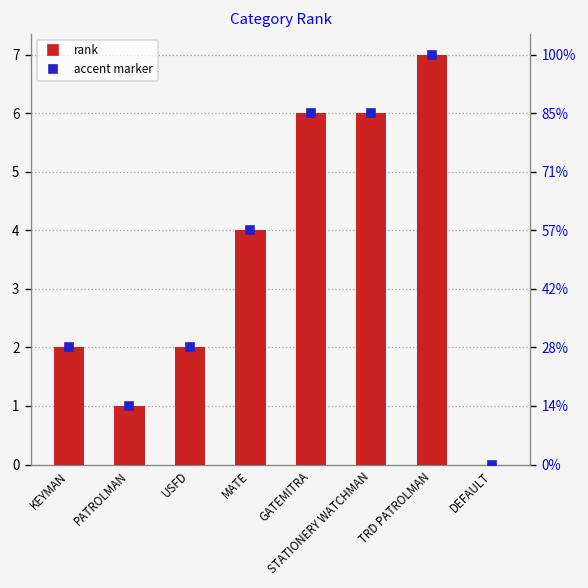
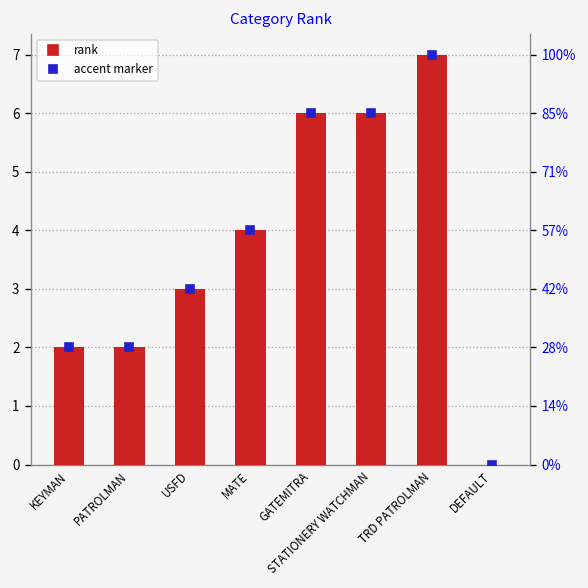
  {
    "rank": {
      "KEYMAN": 2,
-     "PATROLMAN": 1,
-     "USFD": 2,
+     "PATROLMAN": 2,
+     "USFD": 3,
      "MATE": 4,
      "GATEMITRA": 6,
      "STATIONERY WATCHMAN": 6,
      "TRD PATROLMAN": 7,
      "DEFAULT": 0
    }
  }
